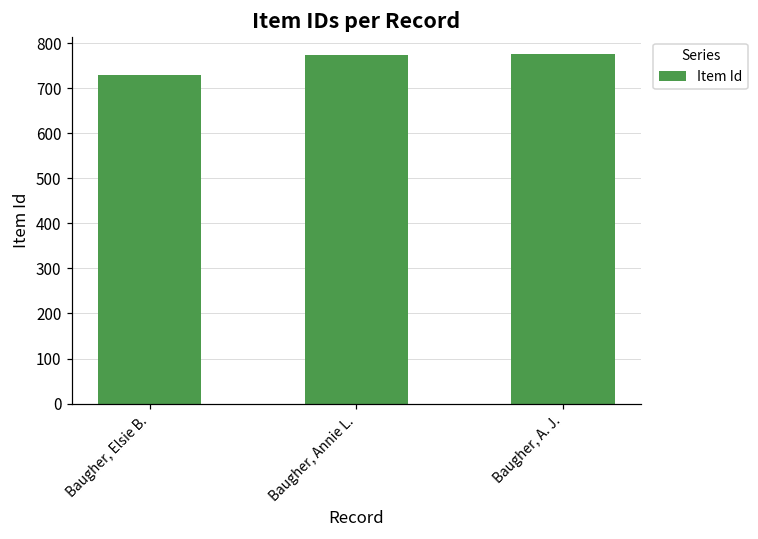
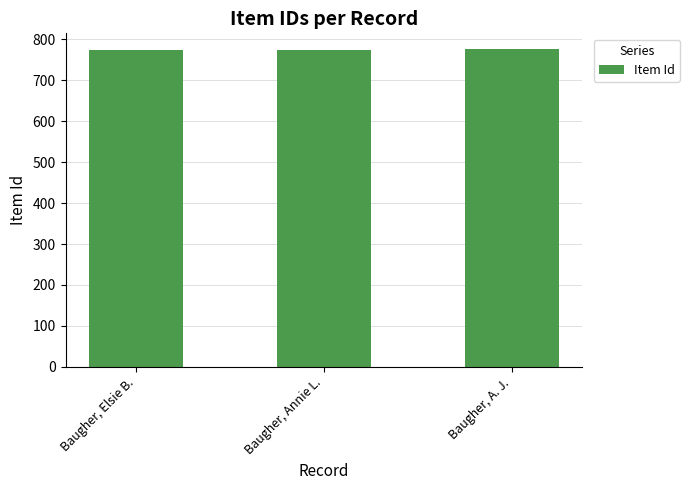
  {
-   "Baugher, Elsie B.": 730,
+   "Baugher, Elsie B.": 770,
    "Baugher, Annie L.": 780,
    "Baugher, A. J.": 780
  }
